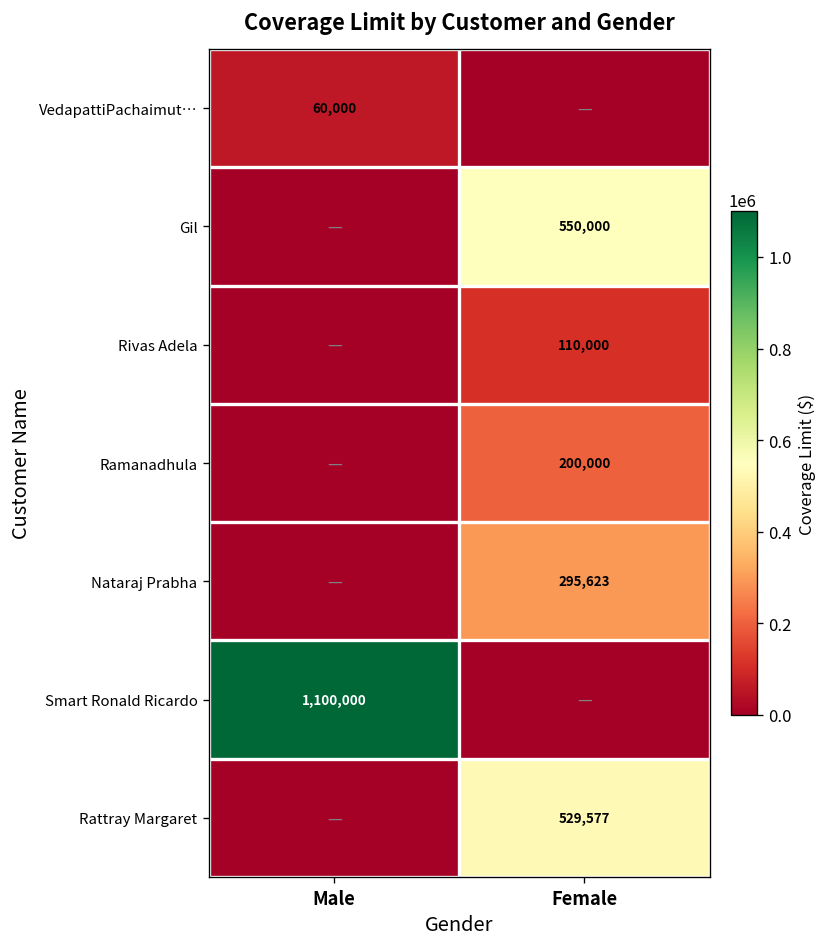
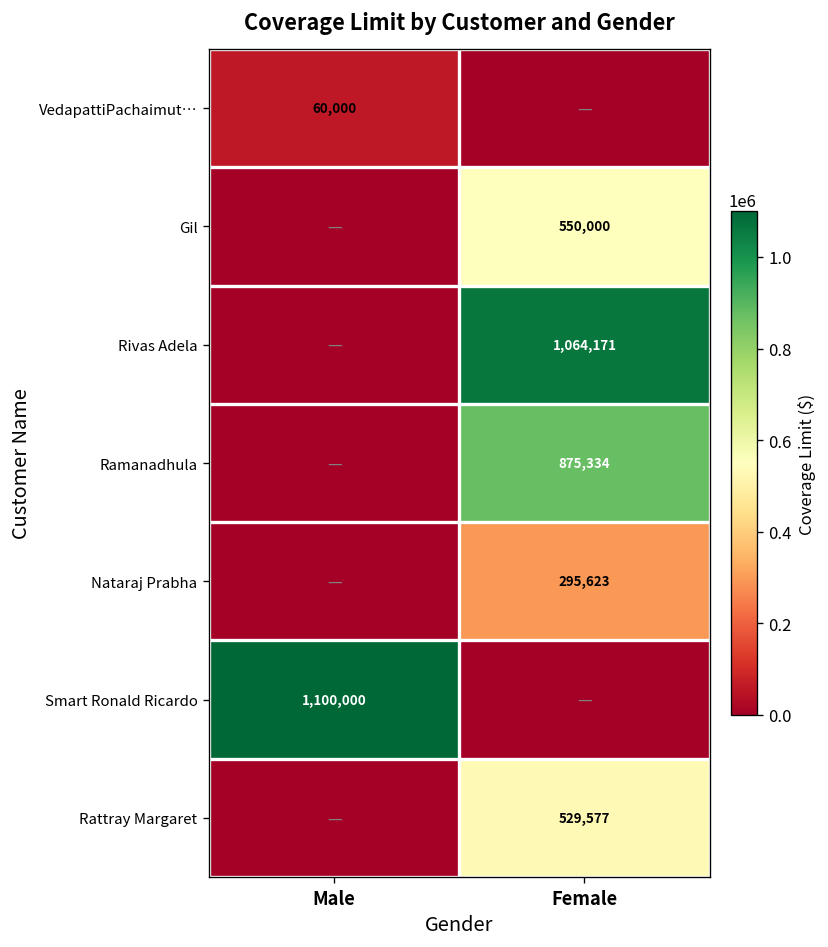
  {
    "VedapattiPachaimut…": {
      "Male": "60,000"
    },
    "Gil": {
      "Female": "550,000"
    },
    "Rivas Adela": {
-     "Female": "110,000"
+     "Female": "1,064,171"
    },
    "Ramanadhula": {
-     "Female": "200,000"
+     "Female": "875,334"
    },
    "Nataraj Prabha": {
      "Female": "295,623"
    },
    "Smart Ronald Ricardo": {
      "Male": "1,100,000"
    },
    "Rattray Margaret": {
      "Female": "529,577"
    }
  }
